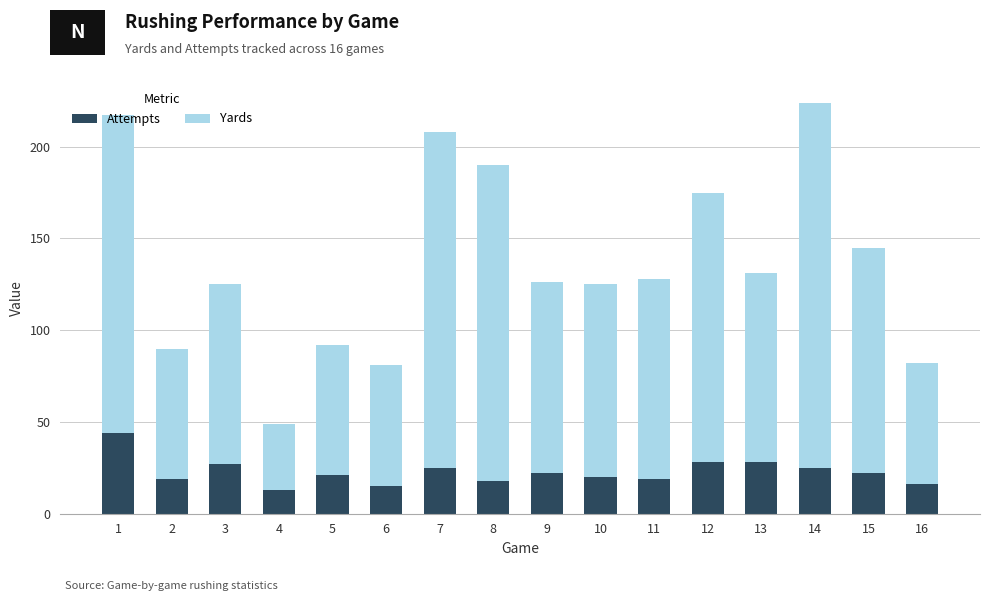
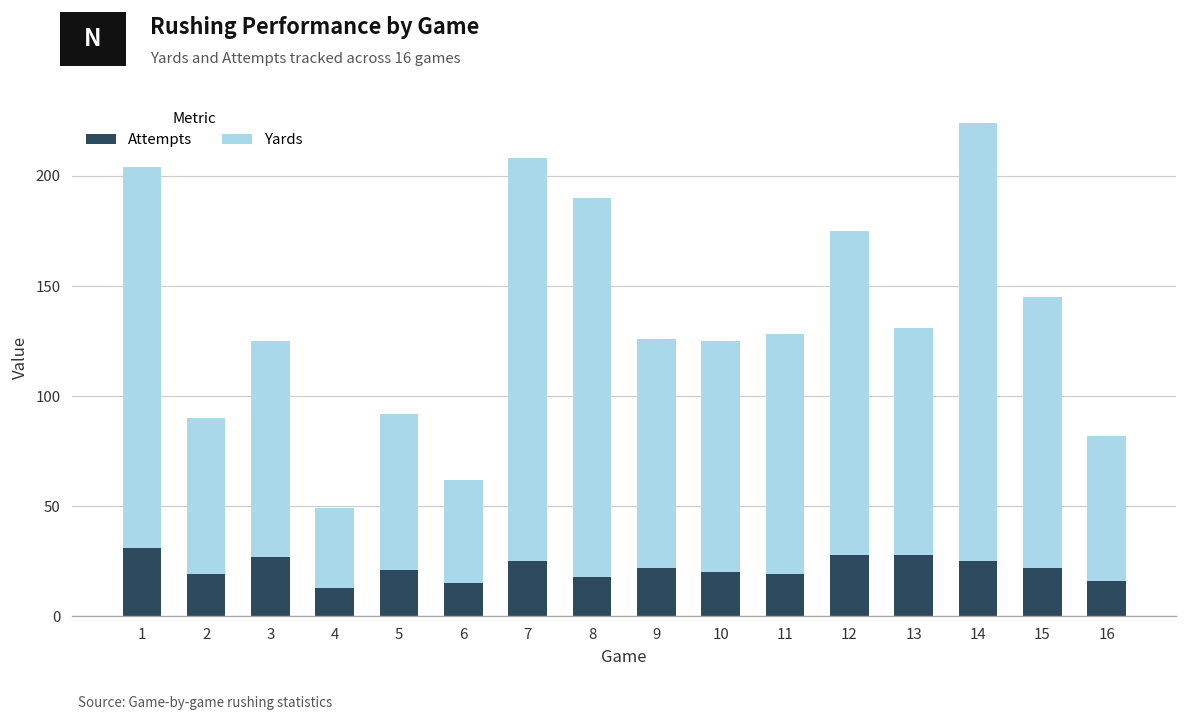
  {
    "Attempts": {
-     "1": 44,
+     "1": 31,
      "2": 19,
      "3": 27,
      "4": 13,
      "5": 21,
      "6": 15,
      "7": 25,
      "8": 18,
      "9": 22,
      "10": 20,
      "11": 19,
      "12": 28,
      "13": 28,
      "14": 25,
      "15": 22,
      "16": 16
    },
    "Yards": {
      "1": 173,
      "2": 71,
      "3": 98,
      "4": 36,
      "5": 71,
-     "6": 66,
+     "6": 47,
      "7": 183,
      "8": 172,
      "9": 104,
      "10": 105,
      "11": 109,
      "12": 147,
      "13": 103,
      "14": 199,
      "15": 123,
      "16": 66
    }
  }
